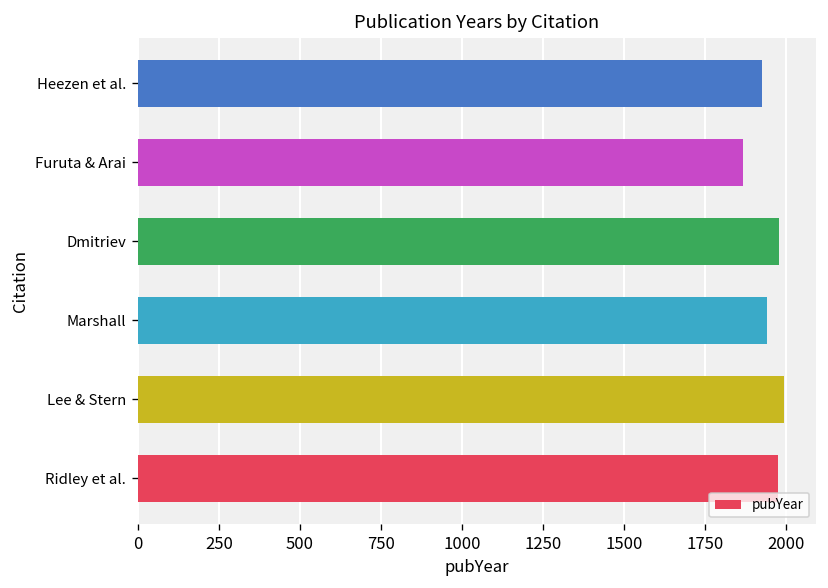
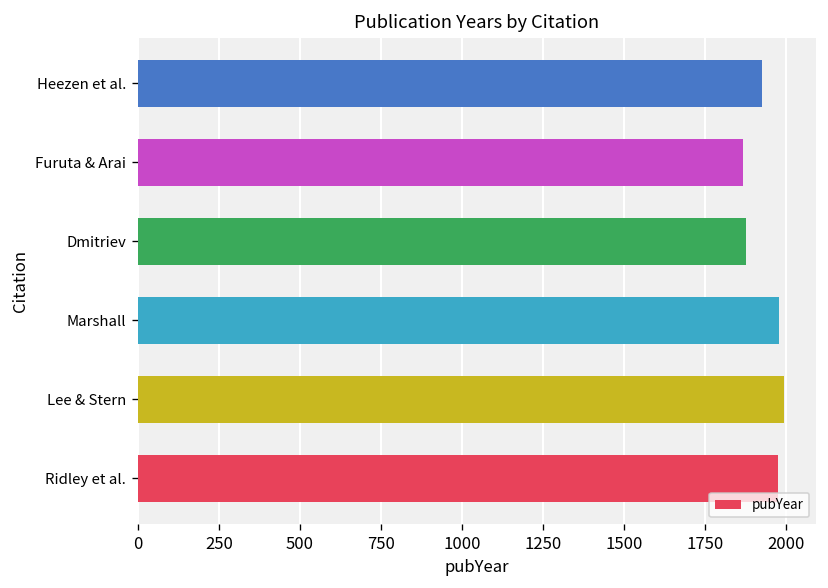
  {
    "Heezen et al.": 1930,
    "Furuta & Arai": 1870,
-   "Dmitriev": 1980,
-   "Marshall": 1940,
+   "Dmitriev": 1880,
+   "Marshall": 1980,
    "Lee & Stern": 1990,
    "Ridley et al.": 1970
  }
